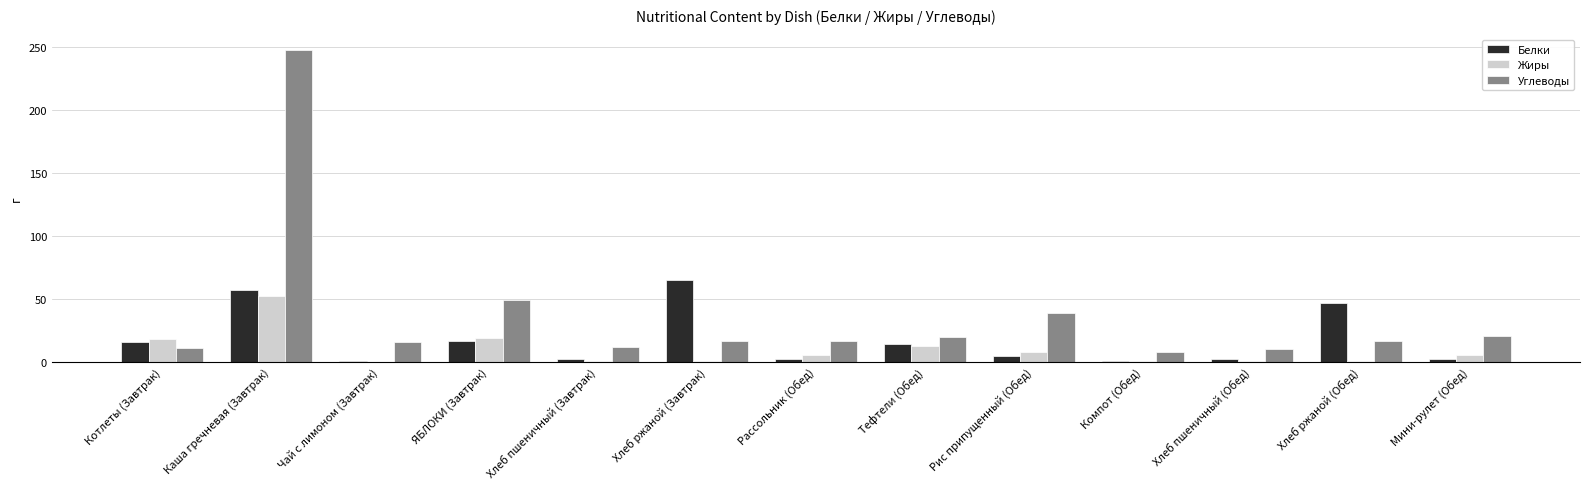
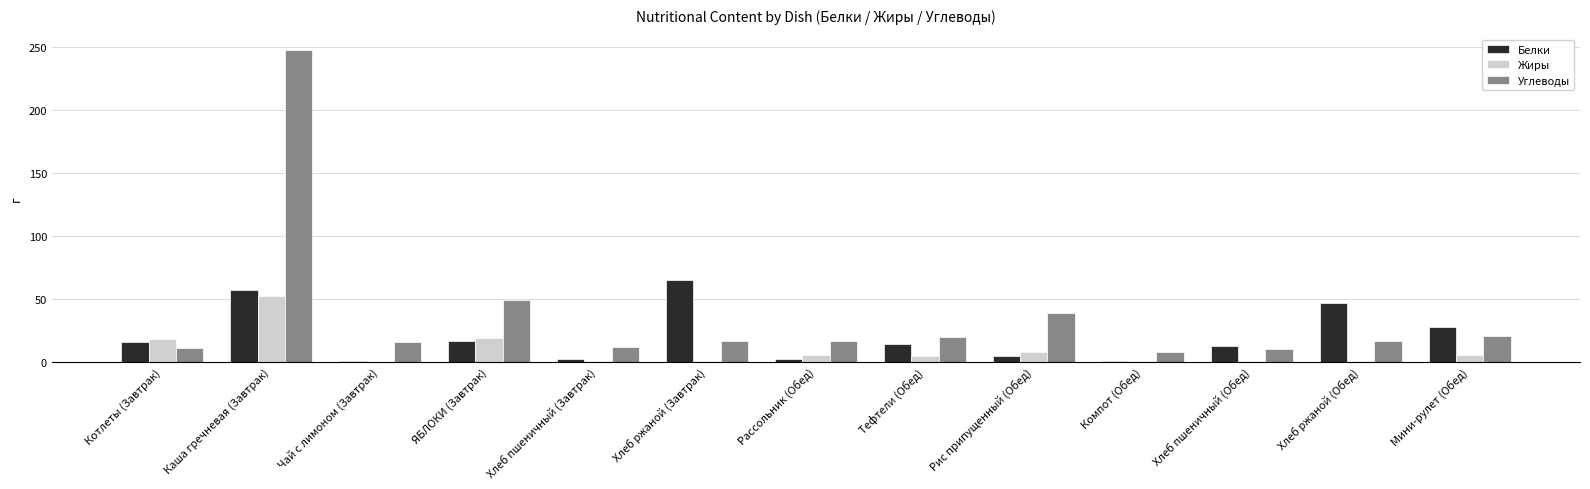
  {
    "Белки": {
      "Котлеты (Завтрак)": 16,
      "Каша гречневая (Завтрак)": 57,
      "ЯБЛОКИ (Завтрак)": 17,
      "Хлеб пшеничный (Завтрак)": 2,
      "Хлеб ржаной (Завтрак)": 65,
      "Рассольник (Обед)": 2,
      "Тефтели (Обед)": 14,
      "Рис припущенный (Обед)": 4,
-     "Хлеб пшеничный (Обед)": 2,
+     "Хлеб пшеничный (Обед)": 12,
      "Хлеб ржаной (Обед)": 46,
-     "Мини-рулет (Обед)": 2
+     "Мини-рулет (Обед)": 27
    },
    "Жиры": {
      "Котлеты (Завтрак)": 18,
      "Каша гречневая (Завтрак)": 52,
      "Чай с лимоном (Завтрак)": 0,
      "ЯБЛОКИ (Завтрак)": 19,
      "Рассольник (Обед)": 5,
-     "Тефтели (Обед)": 13,
+     "Тефтели (Обед)": 5,
      "Рис припущенный (Обед)": 7,
      "Мини-рулет (Обед)": 6
    },
    "Углеводы": {
      "Котлеты (Завтрак)": 11,
      "Каша гречневая (Завтрак)": 247,
      "Чай с лимоном (Завтрак)": 15,
      "ЯБЛОКИ (Завтрак)": 49,
      "Хлеб пшеничный (Завтрак)": 12,
      "Хлеб ржаной (Завтрак)": 16,
      "Рассольник (Обед)": 16,
      "Тефтели (Обед)": 19,
      "Рис припущенный (Обед)": 39,
      "Компот (Обед)": 8,
      "Хлеб пшеничный (Обед)": 10,
      "Хлеб ржаной (Обед)": 16,
      "Мини-рулет (Обед)": 21
    }
  }
